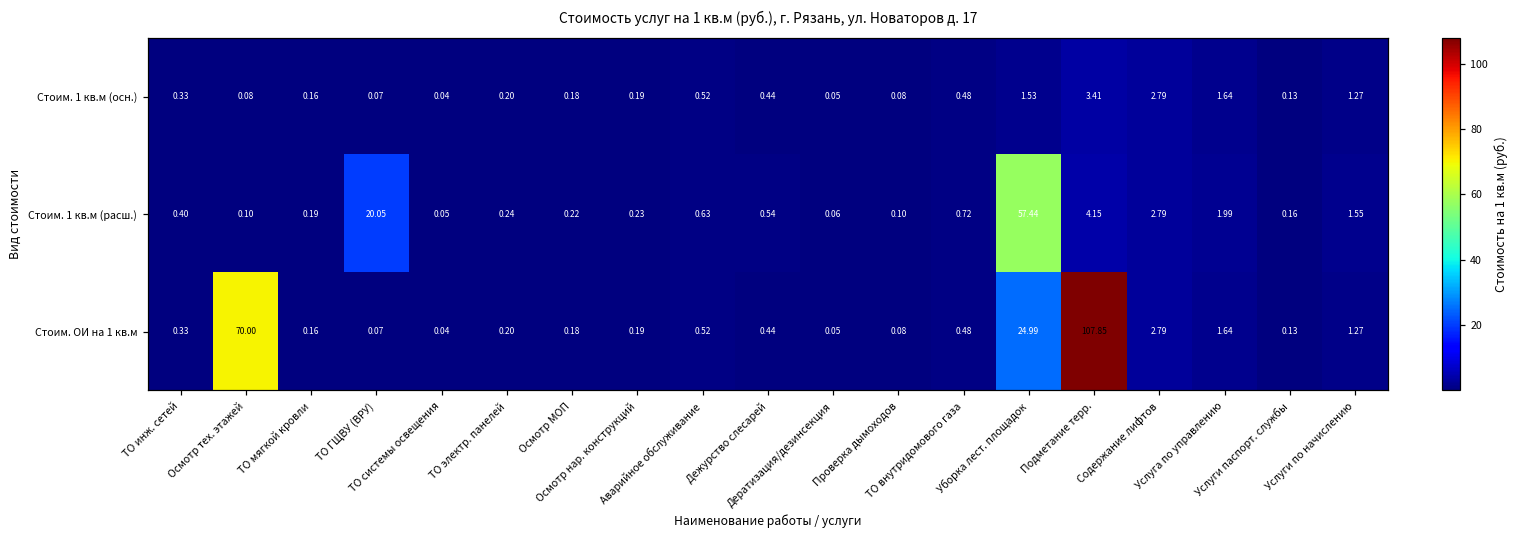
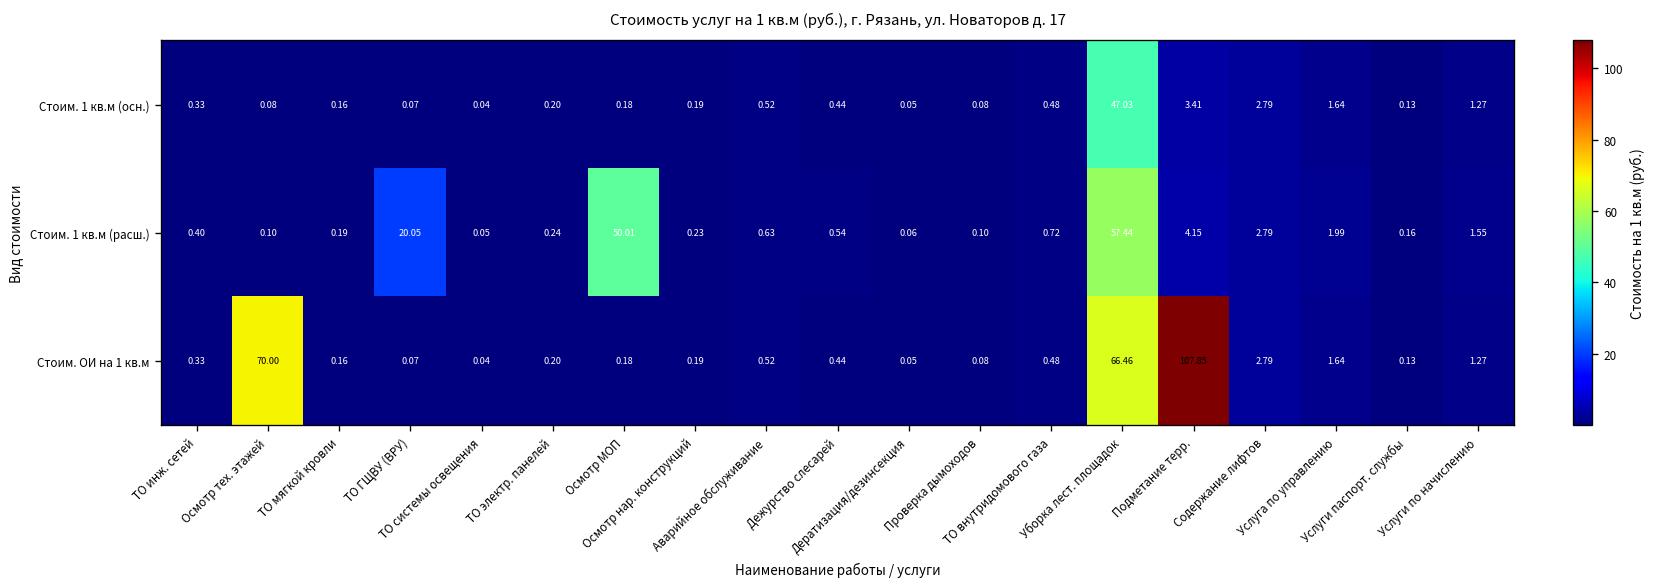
  {
    "Стоим. 1 кв.м (осн.)": {
      "ТО инж. сетей": 0.33,
      "Осмотр тех. этажей": 0.08,
      "ТО мягкой кровли": 0.16,
      "ТО ГЩВУ (ВРУ)": 0.07,
      "ТО системы освещения": 0.04,
      "ТО электр. панелей": 0.20,
      "Осмотр МОП": 0.18,
      "Осмотр нар. конструкций": 0.19,
      "Аварийное обслуживание": 0.52,
      "Дежурство слесарей": 0.44,
      "Дератизация/дезинсекция": 0.05,
      "Проверка дымоходов": 0.08,
      "ТО внутридомового газа": 0.48,
-     "Уборка лест. площадок": 1.53,
+     "Уборка лест. площадок": 47.03,
      "Подметание терр.": 3.41,
      "Содержание лифтов": 2.79,
      "Услуга по управлению": 1.64,
      "Услуги паспорт. службы": 0.13,
      "Услуги по начислению": 1.27
    },
    "Стоим. 1 кв.м (расш.)": {
      "ТО инж. сетей": 0.40,
      "Осмотр тех. этажей": 0.10,
      "ТО мягкой кровли": 0.19,
      "ТО ГЩВУ (ВРУ)": 20.05,
      "ТО системы освещения": 0.05,
      "ТО электр. панелей": 0.24,
-     "Осмотр МОП": 0.22,
+     "Осмотр МОП": 50.01,
      "Осмотр нар. конструкций": 0.23,
      "Аварийное обслуживание": 0.63,
      "Дежурство слесарей": 0.54,
      "Дератизация/дезинсекция": 0.06,
      "Проверка дымоходов": 0.10,
      "ТО внутридомового газа": 0.72,
      "Уборка лест. площадок": 57.44,
      "Подметание терр.": 4.15,
      "Содержание лифтов": 2.79,
      "Услуга по управлению": 1.99,
      "Услуги паспорт. службы": 0.16,
      "Услуги по начислению": 1.55
    },
    "Стоим. ОИ на 1 кв.м": {
      "ТО инж. сетей": 0.33,
      "Осмотр тех. этажей": 70.00,
      "ТО мягкой кровли": 0.16,
      "ТО ГЩВУ (ВРУ)": 0.07,
      "ТО системы освещения": 0.04,
      "ТО электр. панелей": 0.20,
      "Осмотр МОП": 0.18,
      "Осмотр нар. конструкций": 0.19,
      "Аварийное обслуживание": 0.52,
      "Дежурство слесарей": 0.44,
      "Дератизация/дезинсекция": 0.05,
      "Проверка дымоходов": 0.08,
      "ТО внутридомового газа": 0.48,
-     "Уборка лест. площадок": 24.99,
+     "Уборка лест. площадок": 66.46,
      "Подметание терр.": 107.85,
      "Содержание лифтов": 2.79,
      "Услуга по управлению": 1.64,
      "Услуги паспорт. службы": 0.13,
      "Услуги по начислению": 1.27
    }
  }
